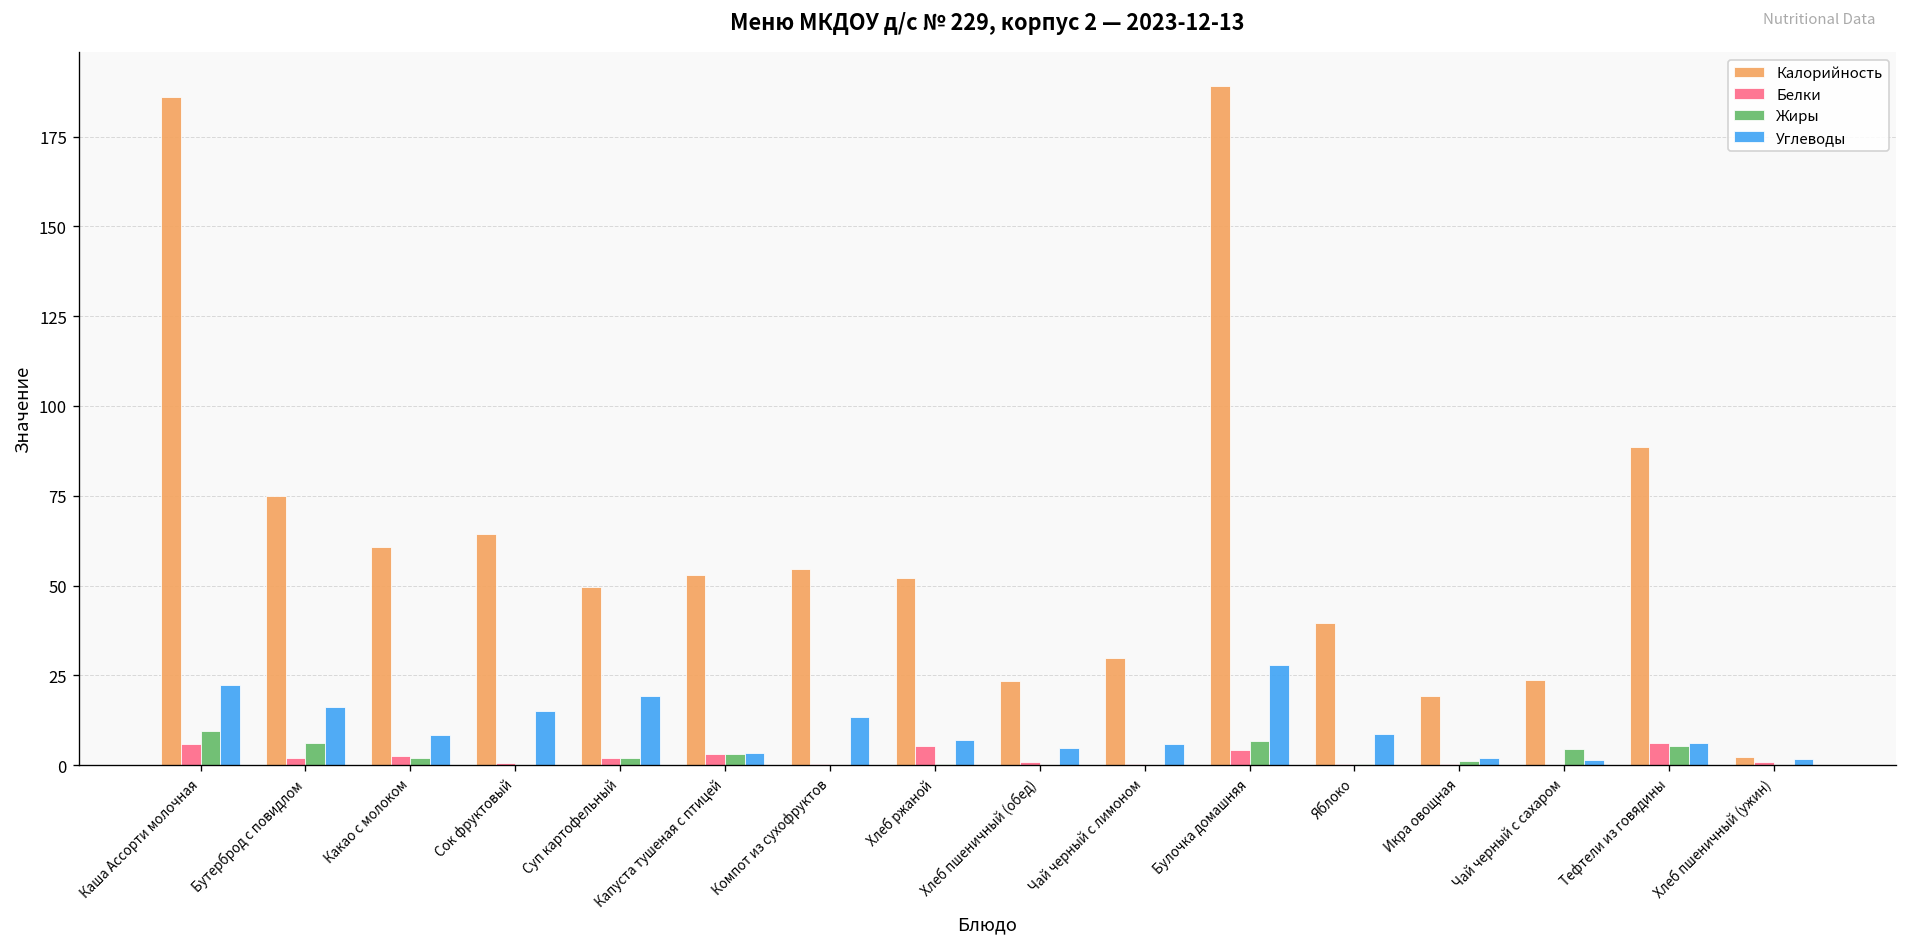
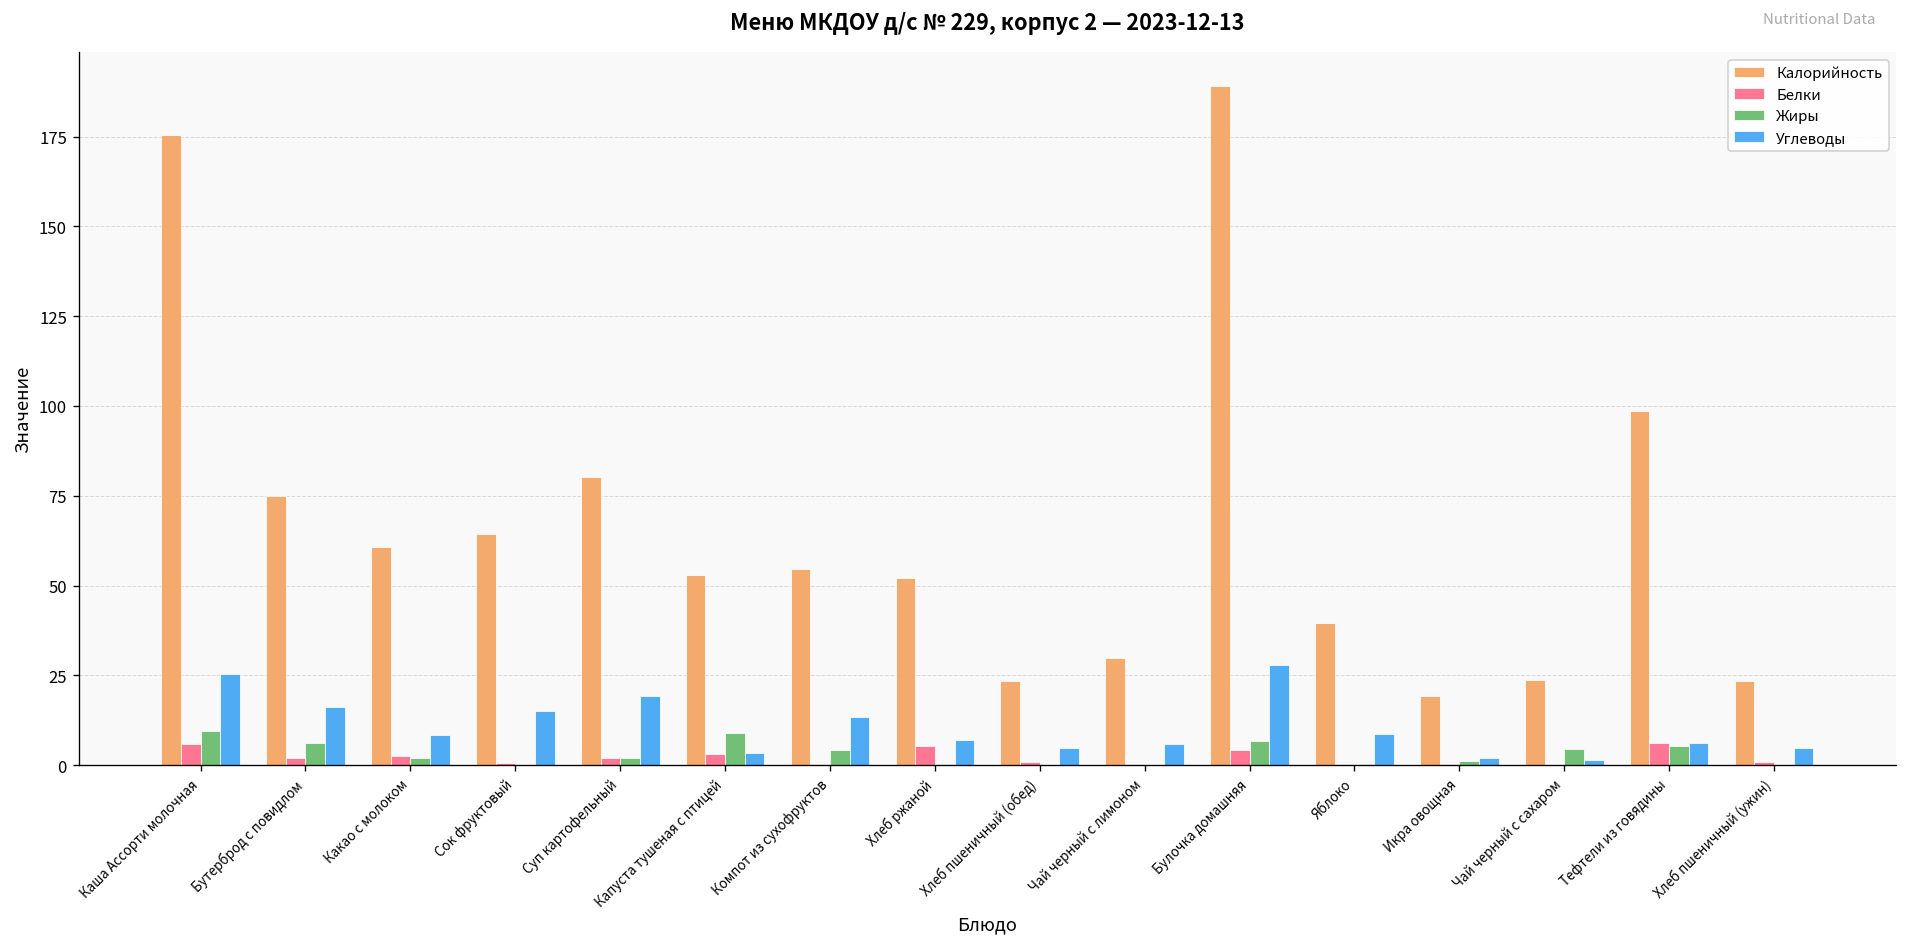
  {
    "Калорийность": {
-     "Каша Ассорти молочная": 186,
+     "Каша Ассорти молочная": 175,
      "Бутерброд с повидлом": 75,
      "Какао с молоком": 61,
      "Сок фруктовый": 65,
-     "Суп картофельный": 50,
+     "Суп картофельный": 80,
      "Капуста тушеная с птицей": 53,
      "Компот из сухофруктов": 55,
      "Хлеб ржаной": 52,
      "Хлеб пшеничный (обед)": 24,
      "Чай черный с лимоном": 30,
      "Булочка домашняя": 189,
      "Яблоко": 40,
      "Икра овощная": 19,
      "Чай черный с сахаром": 24,
-     "Тефтели из говядины": 89,
-     "Хлеб пшеничный (ужин)": 2
+     "Тефтели из говядины": 99,
+     "Хлеб пшеничный (ужин)": 24
    },
    "Белки": {
      "Каша Ассорти молочная": 6,
      "Бутерброд с повидлом": 2,
      "Какао с молоком": 3,
      "Суп картофельный": 2,
      "Капуста тушеная с птицей": 3,
      "Хлеб ржаной": 5,
      "Булочка домашняя": 4,
      "Тефтели из говядины": 6
    },
    "Жиры": {
      "Каша Ассорти молочная": 10,
      "Бутерброд с повидлом": 6,
      "Какао с молоком": 2,
      "Суп картофельный": 2,
-     "Капуста тушеная с птицей": 3,
-     "Компот из сухофруктов": 0,
+     "Капуста тушеная с птицей": 9,
+     "Компот из сухофруктов": 4,
      "Чай черный с лимоном": 0,
      "Булочка домашняя": 7,
      "Икра овощная": 1,
      "Чай черный с сахаром": 5,
      "Тефтели из говядины": 5
    },
    "Углеводы": {
-     "Каша Ассорти молочная": 22,
+     "Каша Ассорти молочная": 25,
      "Бутерброд с повидлом": 16,
      "Какао с молоком": 8,
      "Сок фруктовый": 15,
      "Суп картофельный": 19,
      "Капуста тушеная с птицей": 3,
      "Компот из сухофруктов": 13,
      "Хлеб ржаной": 7,
      "Хлеб пшеничный (обед)": 5,
      "Чай черный с лимоном": 6,
      "Булочка домашняя": 28,
      "Яблоко": 9,
      "Икра овощная": 2,
      "Чай черный с сахаром": 2,
      "Тефтели из говядины": 6,
-     "Хлеб пшеничный (ужин)": 2
+     "Хлеб пшеничный (ужин)": 5
    }
  }
